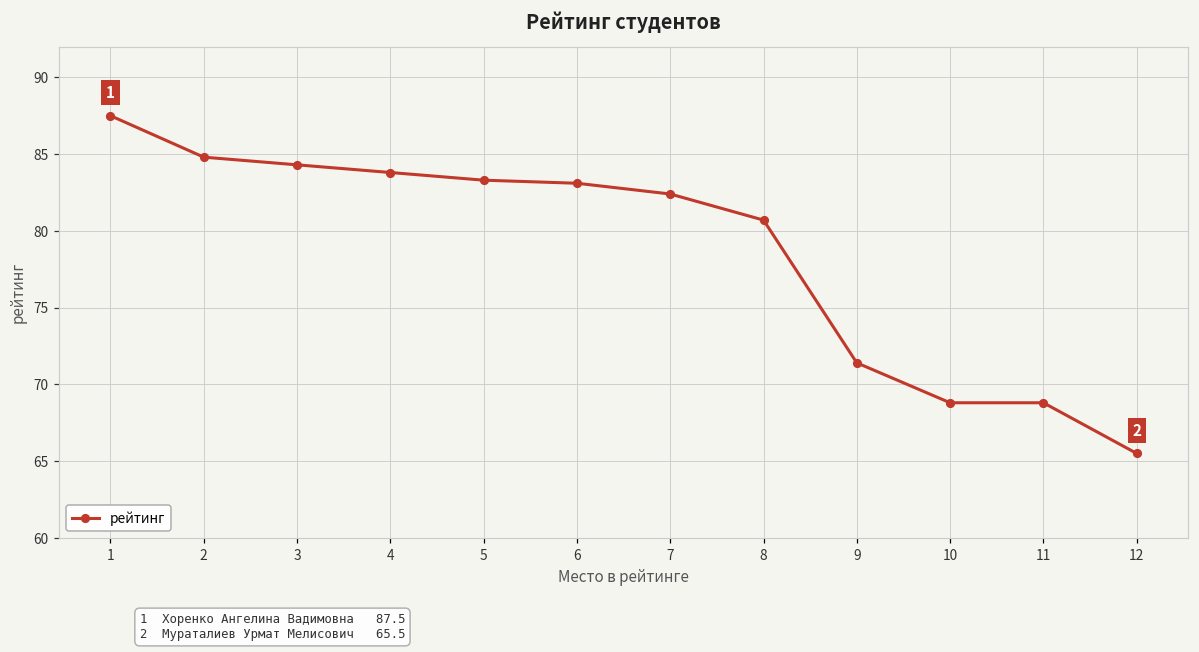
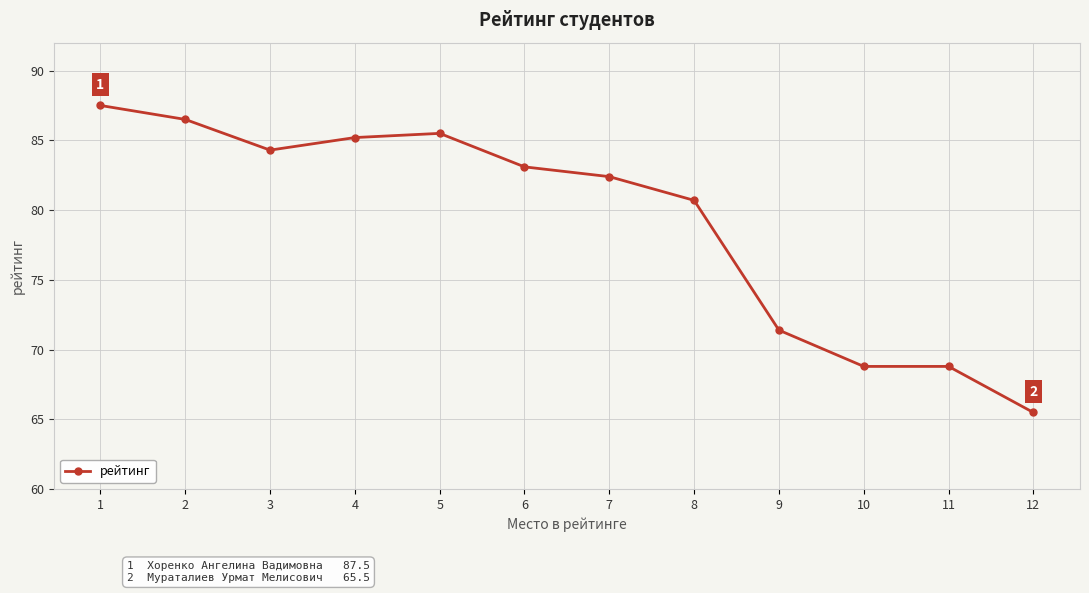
  {
-   "2": 84.8,
+   "2": 86.5,
    "3": 84.3,
-   "4": 83.8,
-   "5": 83.3,
+   "4": 85.2,
+   "5": 85.5,
    "6": 83.1,
    "7": 82.4,
    "8": 80.7,
    "9": 71.4,
    "10": 68.8,
    "11": 68.8
  }
